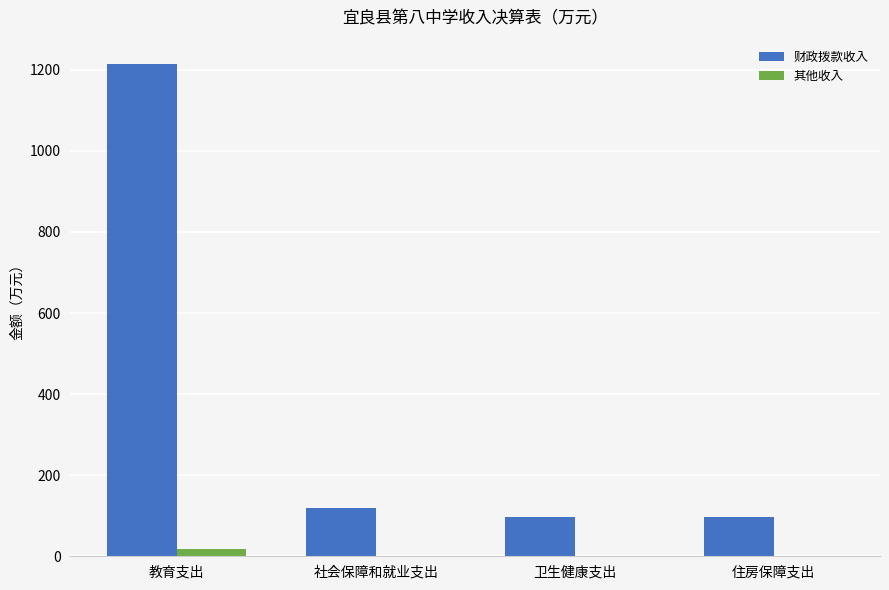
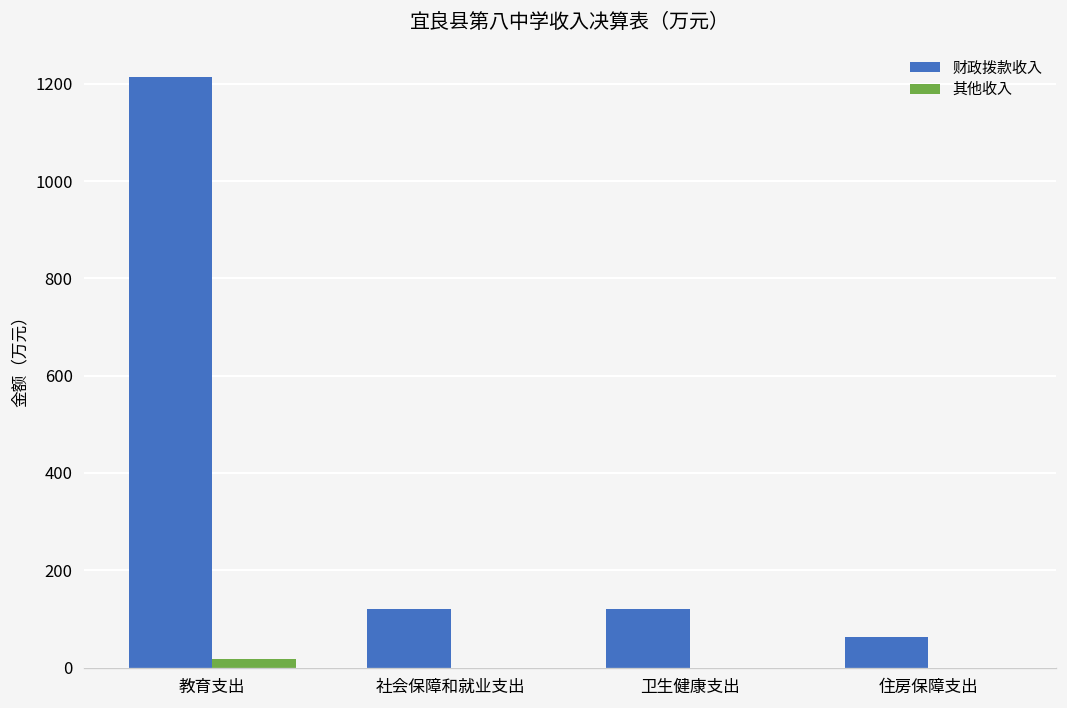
  {
    "财政拨款收入": {
      "教育支出": 1210,
      "社会保障和就业支出": 120,
-     "卫生健康支出": 100,
-     "住房保障支出": 100
+     "卫生健康支出": 120,
+     "住房保障支出": 60
    },
    "其他收入": {
      "教育支出": 20,
      "社会保障和就业支出": 0,
      "卫生健康支出": 0,
      "住房保障支出": 0
    }
  }
